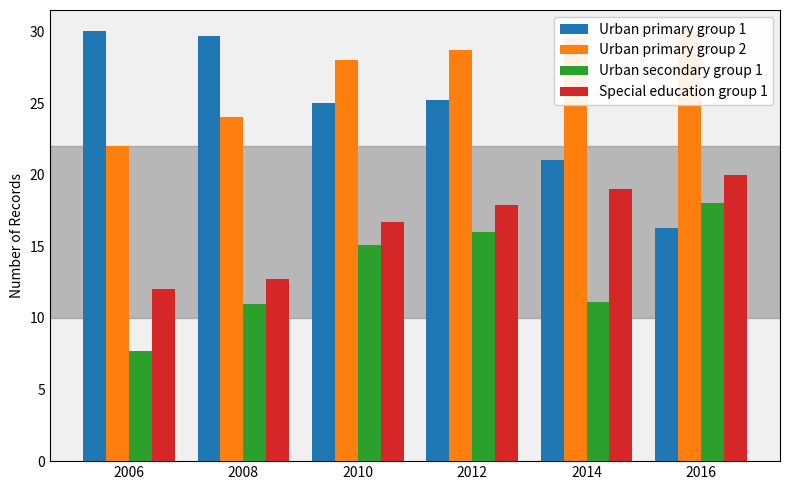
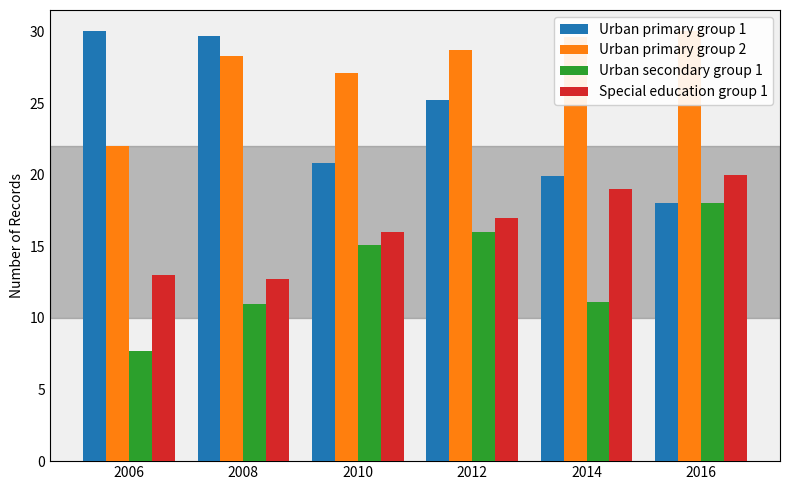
  {
    "Urban primary group 1": {
      "2006": 30.0,
      "2008": 29.7,
-     "2010": 25.0,
+     "2010": 20.8,
      "2012": 25.2,
-     "2014": 21.0,
-     "2016": 16.3
+     "2014": 19.9,
+     "2016": 18.0
    },
    "Urban primary group 2": {
      "2006": 22.0,
-     "2008": 24.0,
-     "2010": 28.0,
+     "2008": 28.3,
+     "2010": 27.1,
      "2012": 28.7
    },
    "Urban secondary group 1": {
      "2006": 7.7,
      "2008": 11.0,
      "2010": 15.1,
      "2012": 16.0,
      "2014": 11.1,
      "2016": 18.0
    },
    "Special education group 1": {
-     "2006": 12,
+     "2006": 13,
      "2008": 12.7,
-     "2010": 16.7,
-     "2012": 17.9,
+     "2010": 16.0,
+     "2012": 17.0,
      "2014": 19.0,
      "2016": 20.0
    }
  }
